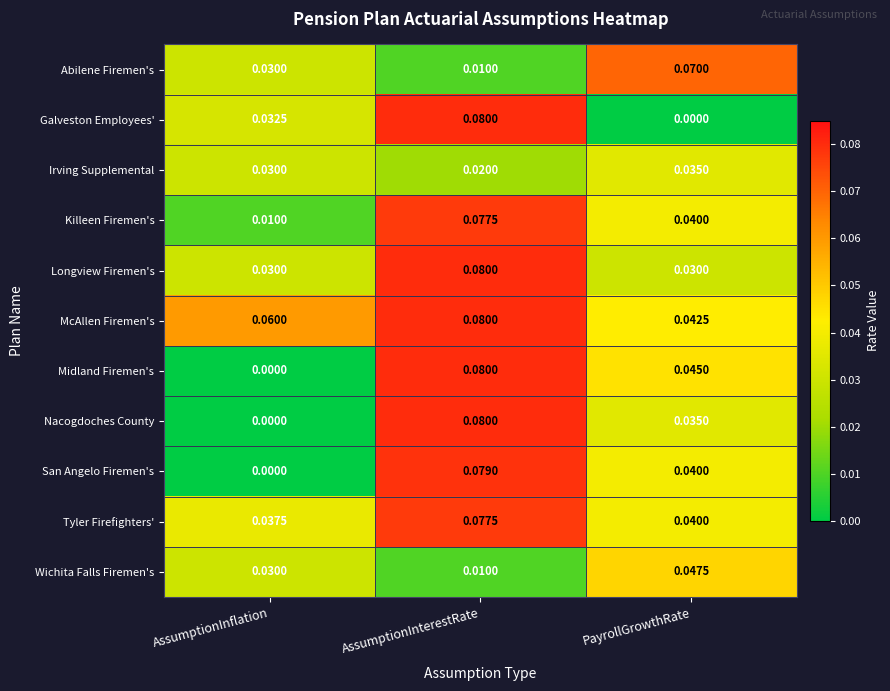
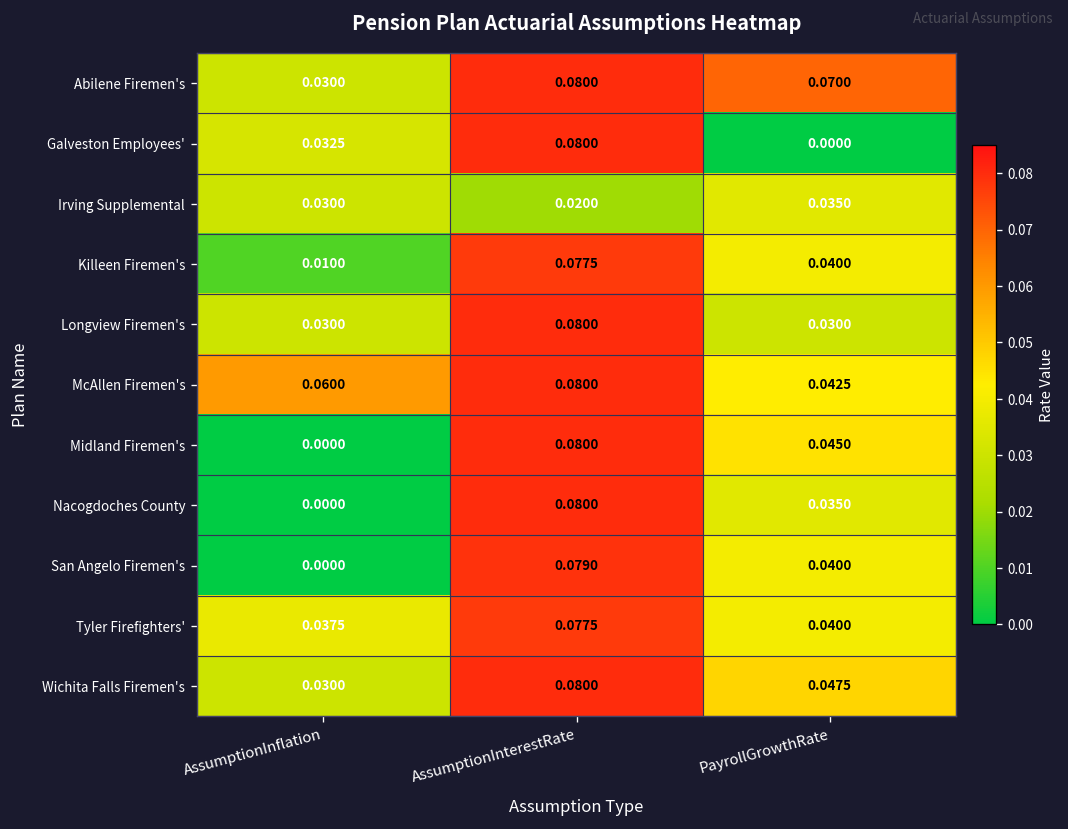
  {
    "Abilene Firemen's": {
      "AssumptionInflation": 0.0300,
-     "AssumptionInterestRate": 0.0100,
+     "AssumptionInterestRate": 0.0800,
      "PayrollGrowthRate": 0.0700
    },
    "Galveston Employees'": {
      "AssumptionInflation": 0.0325,
      "AssumptionInterestRate": 0.0800,
      "PayrollGrowthRate": 0.0000
    },
    "Irving Supplemental": {
      "AssumptionInflation": 0.0300,
      "AssumptionInterestRate": 0.0200,
      "PayrollGrowthRate": 0.0350
    },
    "Killeen Firemen's": {
      "AssumptionInflation": 0.0100,
      "AssumptionInterestRate": 0.0775,
      "PayrollGrowthRate": 0.0400
    },
    "Longview Firemen's": {
      "AssumptionInflation": 0.0300,
      "AssumptionInterestRate": 0.0800,
      "PayrollGrowthRate": 0.0300
    },
    "McAllen Firemen's": {
      "AssumptionInflation": 0.0600,
      "AssumptionInterestRate": 0.0800,
      "PayrollGrowthRate": 0.0425
    },
    "Midland Firemen's": {
      "AssumptionInflation": 0.0000,
      "AssumptionInterestRate": 0.0800,
      "PayrollGrowthRate": 0.0450
    },
    "Nacogdoches County": {
      "AssumptionInflation": 0.0000,
      "AssumptionInterestRate": 0.0800,
      "PayrollGrowthRate": 0.0350
    },
    "San Angelo Firemen's": {
      "AssumptionInflation": 0.0000,
      "AssumptionInterestRate": 0.0790,
      "PayrollGrowthRate": 0.0400
    },
    "Tyler Firefighters'": {
      "AssumptionInflation": 0.0375,
      "AssumptionInterestRate": 0.0775,
      "PayrollGrowthRate": 0.0400
    },
    "Wichita Falls Firemen's": {
      "AssumptionInflation": 0.0300,
-     "AssumptionInterestRate": 0.0100,
+     "AssumptionInterestRate": 0.0800,
      "PayrollGrowthRate": 0.0475
    }
  }
